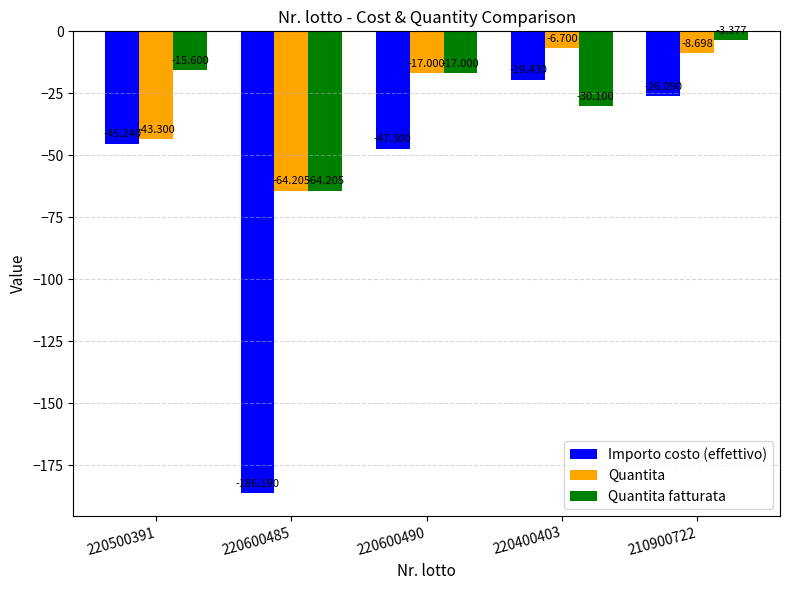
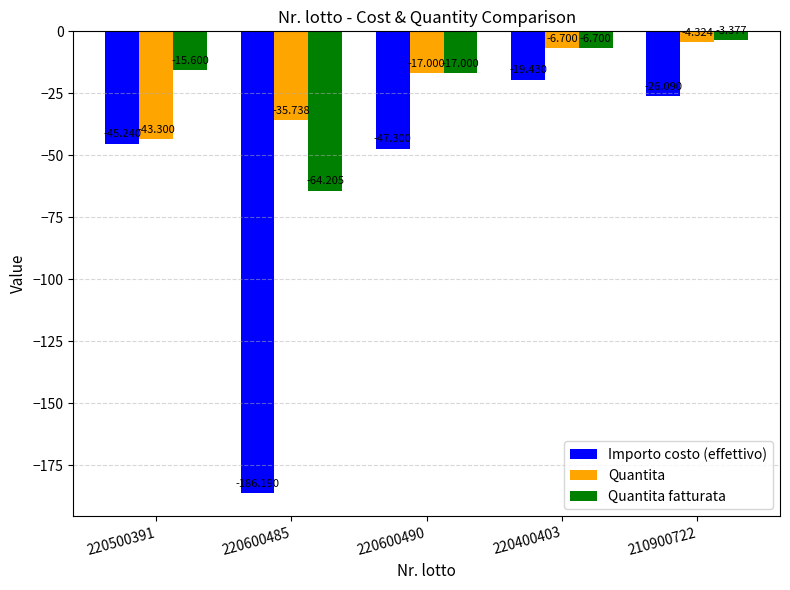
  {
    "Importo costo (effettivo)": {
      "220500391": -45.240,
      "220600485": -186.190,
      "220600490": -47.300,
      "220400403": -19.430,
      "210900722": -26.090
    },
    "Quantita": {
      "220500391": -43.300,
-     "220600485": -64.205,
+     "220600485": -35.738,
      "220600490": -17.000,
      "220400403": -6.700,
-     "210900722": -8.698
+     "210900722": -4.324
    },
    "Quantita fatturata": {
      "220500391": -15.600,
      "220600485": -64.205,
      "220600490": -17.000,
-     "220400403": -30.100,
+     "220400403": -6.700,
      "210900722": -3.377
    }
  }
